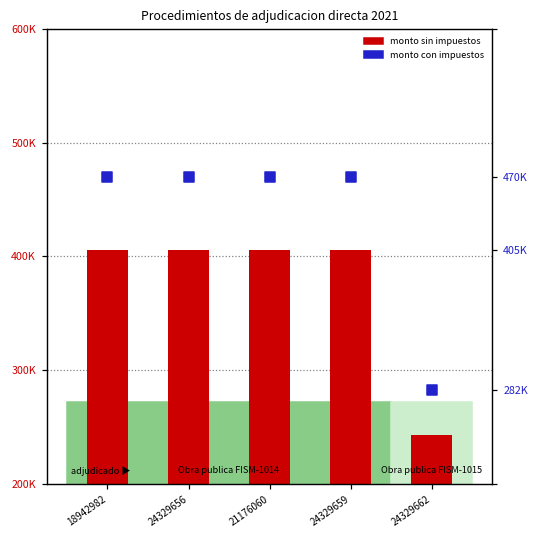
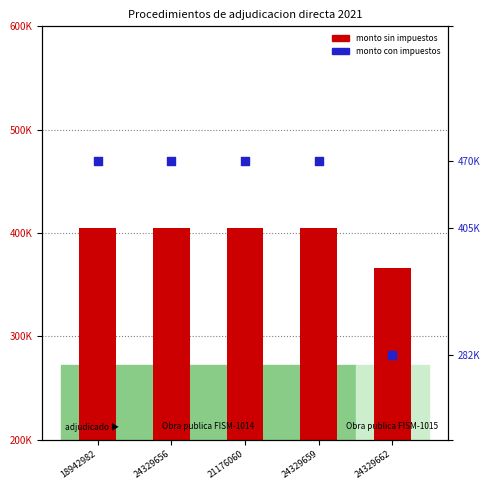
  {
    "monto sin impuestos": {
      "18942982": 405000,
      "24329656": 405000,
      "21176060": 405000,
      "24329659": 405000,
-     "24329662": 243000
+     "24329662": 367000
    }
  }
